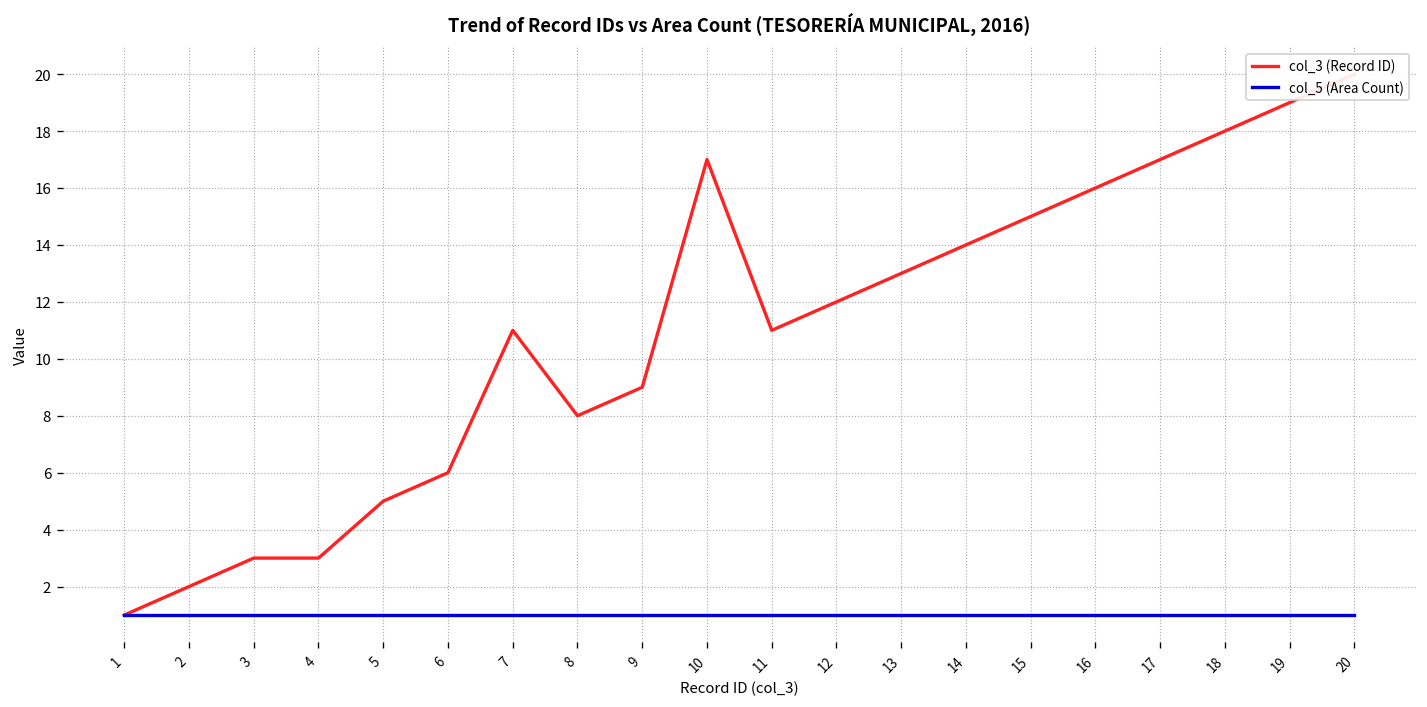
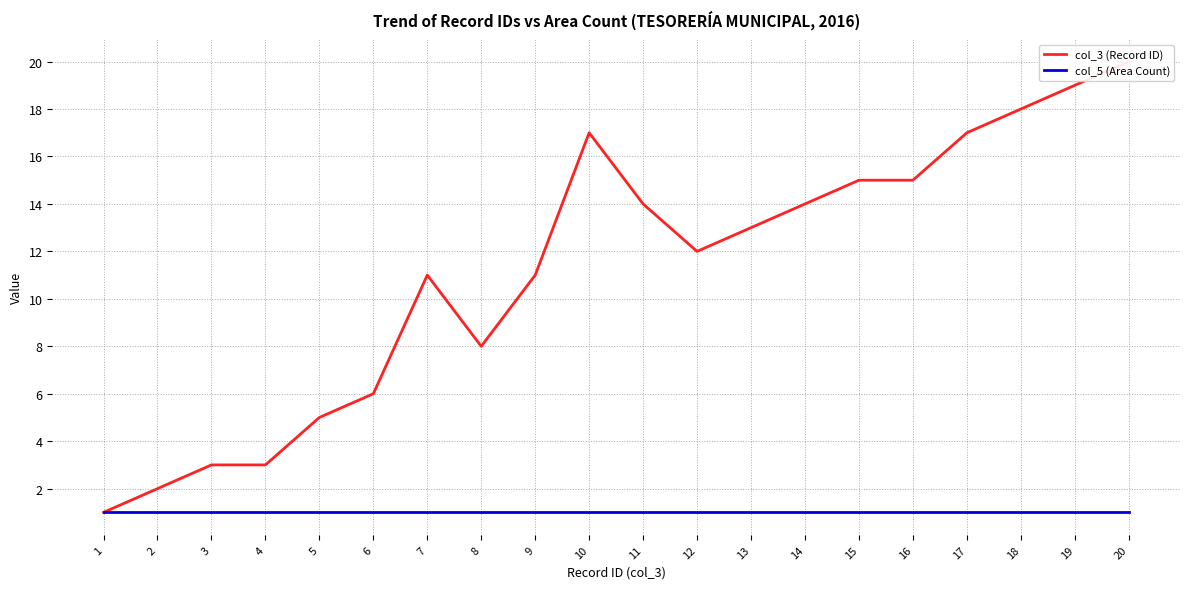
  {
    "col_3 (Record ID)": {
      "2": 2,
      "3": 3,
      "4": 3,
      "5": 5,
      "6": 6,
      "7": 11,
      "8": 8,
-     "9": 9,
+     "9": 11,
      "10": 17,
-     "11": 11,
+     "11": 14,
      "12": 12,
      "13": 13,
      "14": 14,
      "15": 15,
-     "16": 16,
+     "16": 15,
      "17": 17,
      "18": 18,
      "19": 19
    },
    "col_5 (Area Count)": {
      "2": 1,
      "3": 1,
      "4": 1,
      "5": 1,
      "6": 1,
      "7": 1,
      "8": 1,
      "9": 1,
      "10": 1,
      "11": 1,
      "12": 1,
      "13": 1,
      "14": 1,
      "15": 1,
      "16": 1,
      "17": 1,
      "18": 1,
      "19": 1,
      "20": 1
    }
  }
